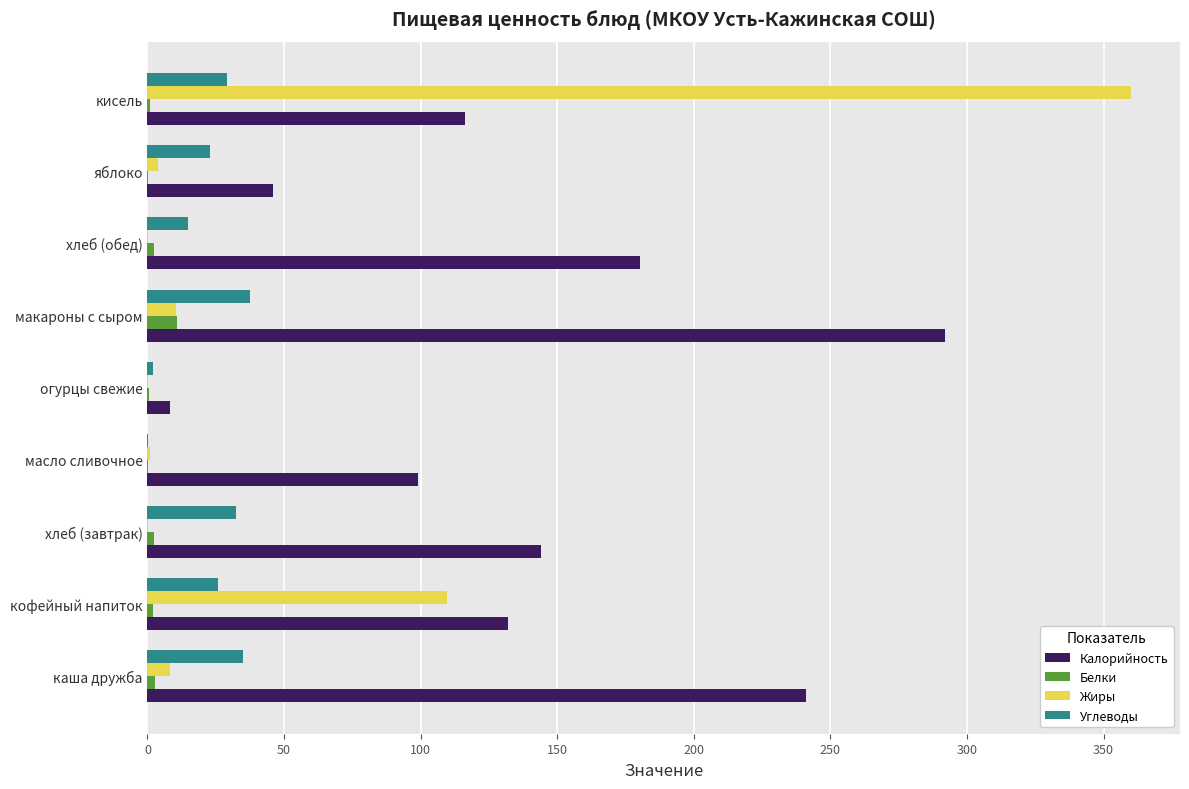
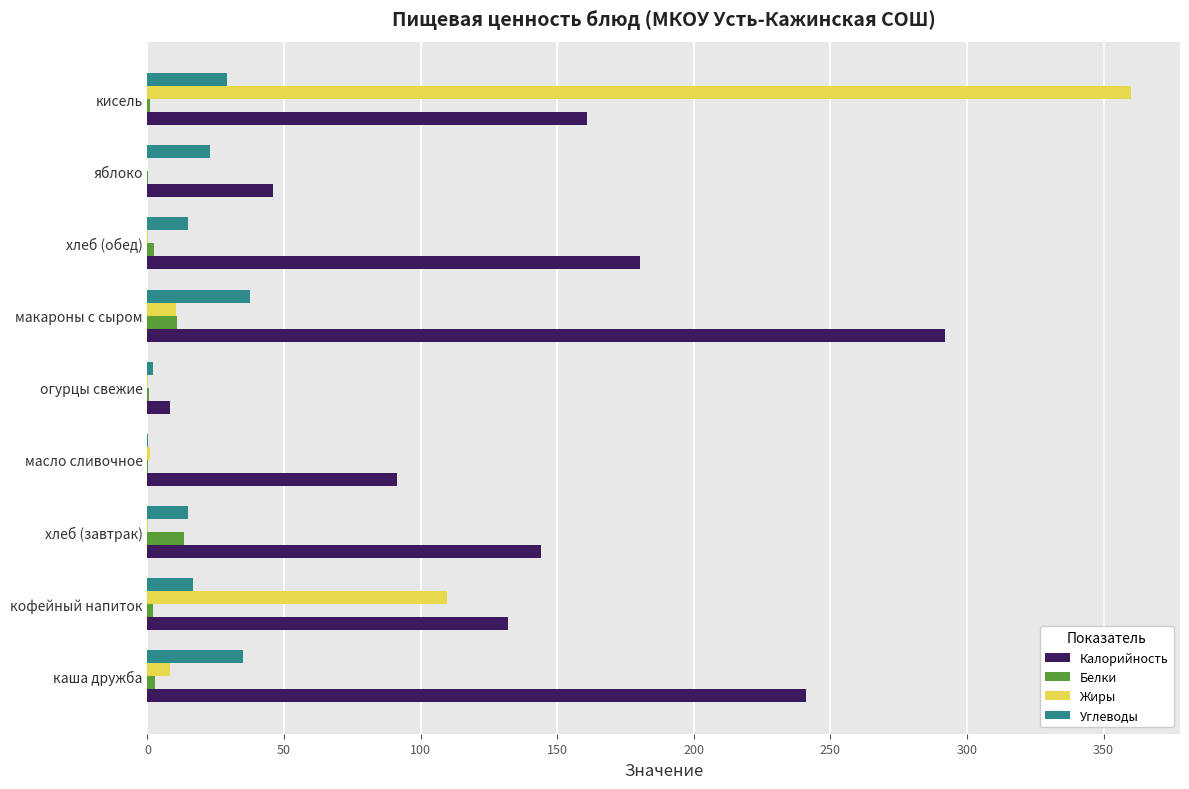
  {
    "Калорийность": {
-     "кисель": 116,
+     "кисель": 161,
      "яблоко": 46,
      "хлеб (обед)": 180,
      "макароны с сыром": 292,
      "огурцы свежие": 8,
-     "масло сливочное": 99,
+     "масло сливочное": 91,
      "хлеб (завтрак)": 144,
      "кофейный напиток": 132,
      "каша дружба": 241
    },
    "Белки": {
      "кисель": 1,
      "хлеб (обед)": 2,
      "макароны с сыром": 11,
-     "хлеб (завтрак)": 2,
+     "хлеб (завтрак)": 13,
      "кофейный напиток": 2,
      "каша дружба": 3
    },
    "Жиры": {
      "кисель": 360,
-     "яблоко": 4,
+     "яблоко": 0,
      "макароны с сыром": 11,
      "масло сливочное": 1,
      "кофейный напиток": 109,
      "каша дружба": 8
    },
    "Углеводы": {
      "кисель": 29,
      "яблоко": 23,
      "хлеб (обед)": 15,
      "макароны с сыром": 37,
      "огурцы свежие": 2,
-     "хлеб (завтрак)": 32,
-     "кофейный напиток": 26,
+     "хлеб (завтрак)": 15,
+     "кофейный напиток": 17,
      "каша дружба": 35
    }
  }
